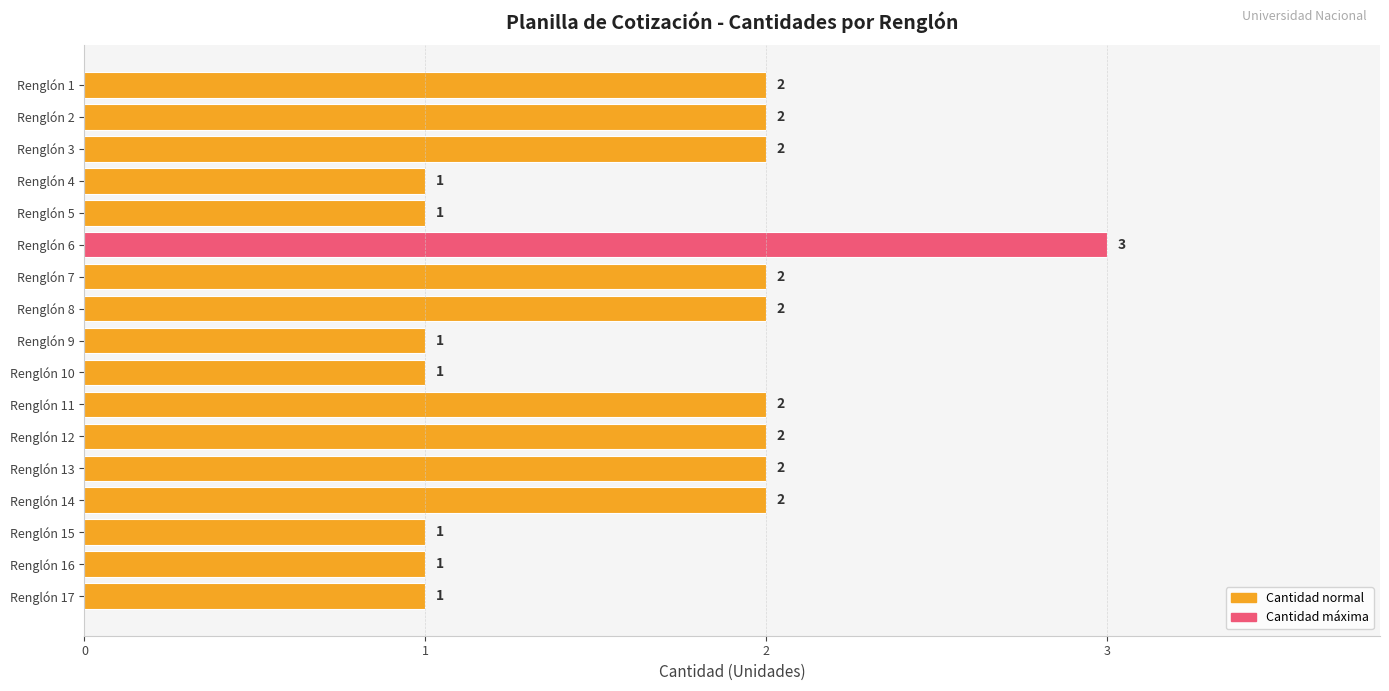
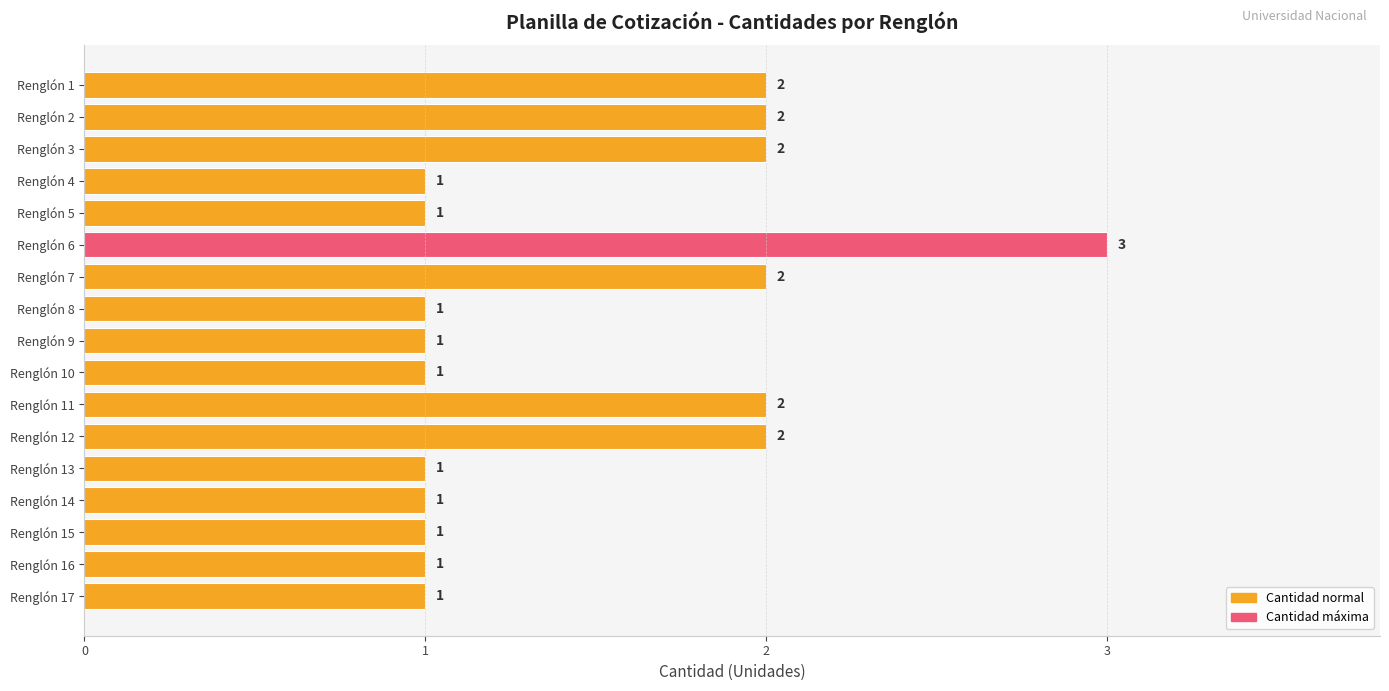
  {
    "Renglón 1": 2,
    "Renglón 2": 2,
    "Renglón 3": 2,
    "Renglón 4": 1,
    "Renglón 5": 1,
    "Renglón 6": 3,
    "Renglón 7": 2,
-   "Renglón 8": 2,
+   "Renglón 8": 1,
    "Renglón 9": 1,
    "Renglón 10": 1,
    "Renglón 11": 2,
    "Renglón 12": 2,
-   "Renglón 13": 2,
-   "Renglón 14": 2,
+   "Renglón 13": 1,
+   "Renglón 14": 1,
    "Renglón 15": 1,
    "Renglón 16": 1,
    "Renglón 17": 1
  }
